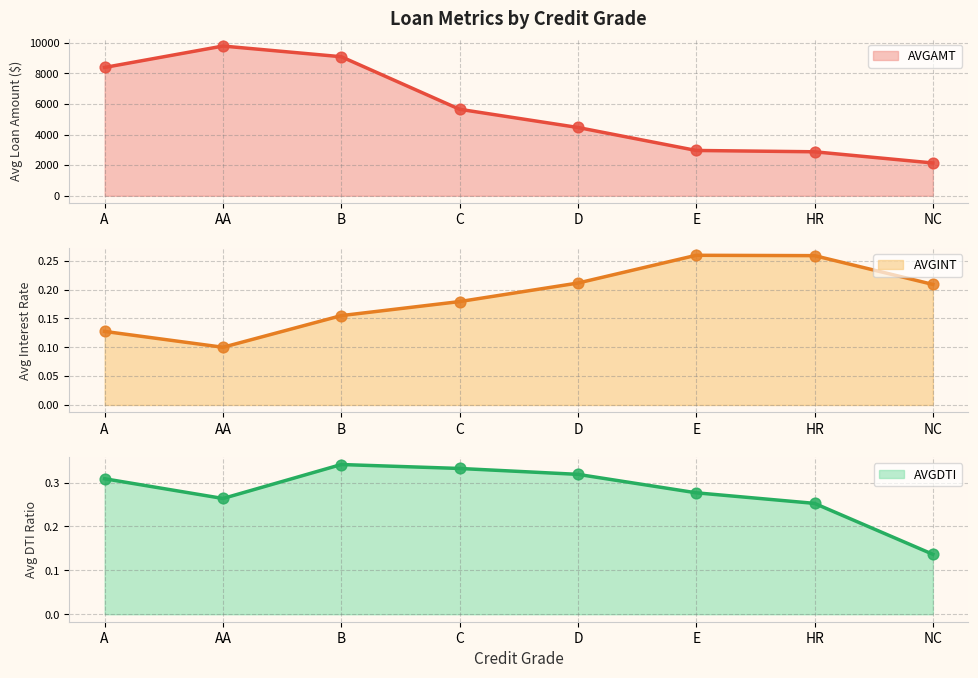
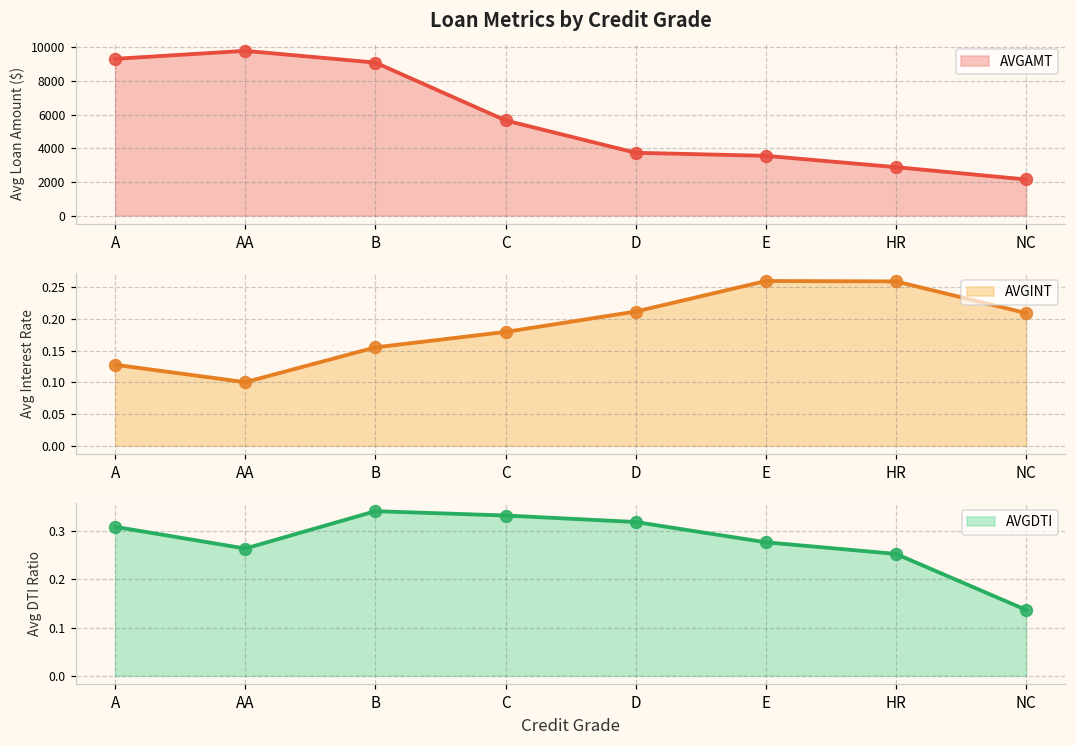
  {
    "Loan Metrics by Credit Grade": {
-     "A": 8400,
+     "A": 9300,
      "AA": 9800,
      "B": 9100,
      "C": 5700,
-     "D": 4500,
-     "E": 3000,
+     "D": 3700,
+     "E": 3500,
      "HR": 2900,
      "NC": 2100
    }
  }
